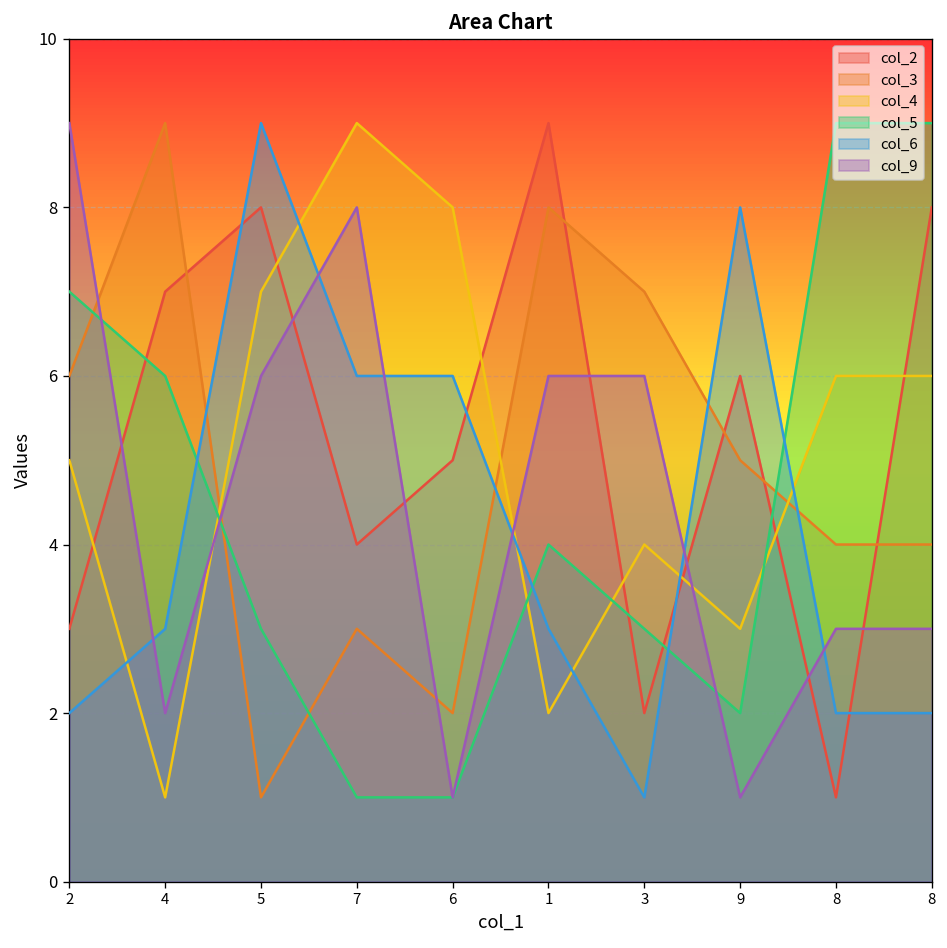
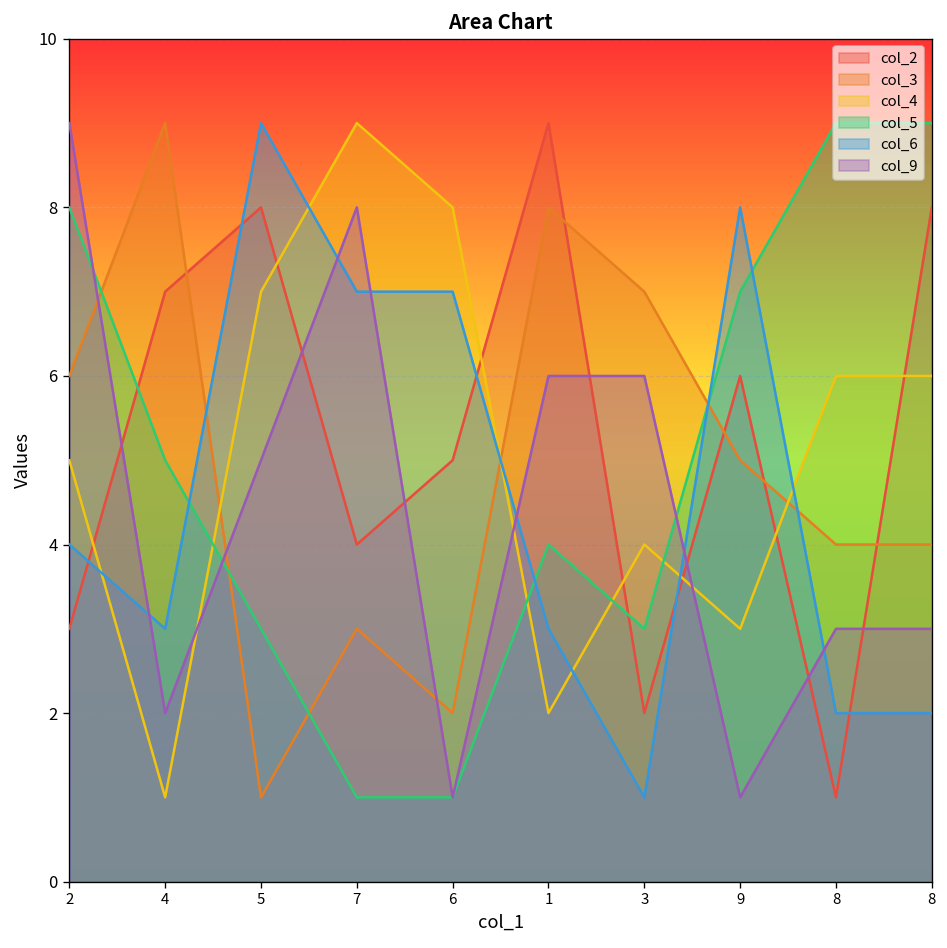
  {
    "col_5": {
-     "2": 7,
-     "4": 6,
+     "2": 8,
+     "4": 5,
      "5": 3,
      "7": 1,
      "1": 4,
      "3": 3,
-     "9": 2
+     "9": 7
    },
    "col_6": {
-     "2": 2,
+     "2": 4,
      "4": 3,
      "5": 9,
-     "7": 6,
-     "6": 6,
+     "7": 7,
+     "6": 7,
      "1": 3,
      "3": 1,
      "9": 8
    },
    "col_9": {
      "2": 9,
      "4": 2,
-     "5": 6,
+     "5": 5,
      "7": 8,
      "1": 6,
      "3": 6,
      "9": 1
    }
  }
